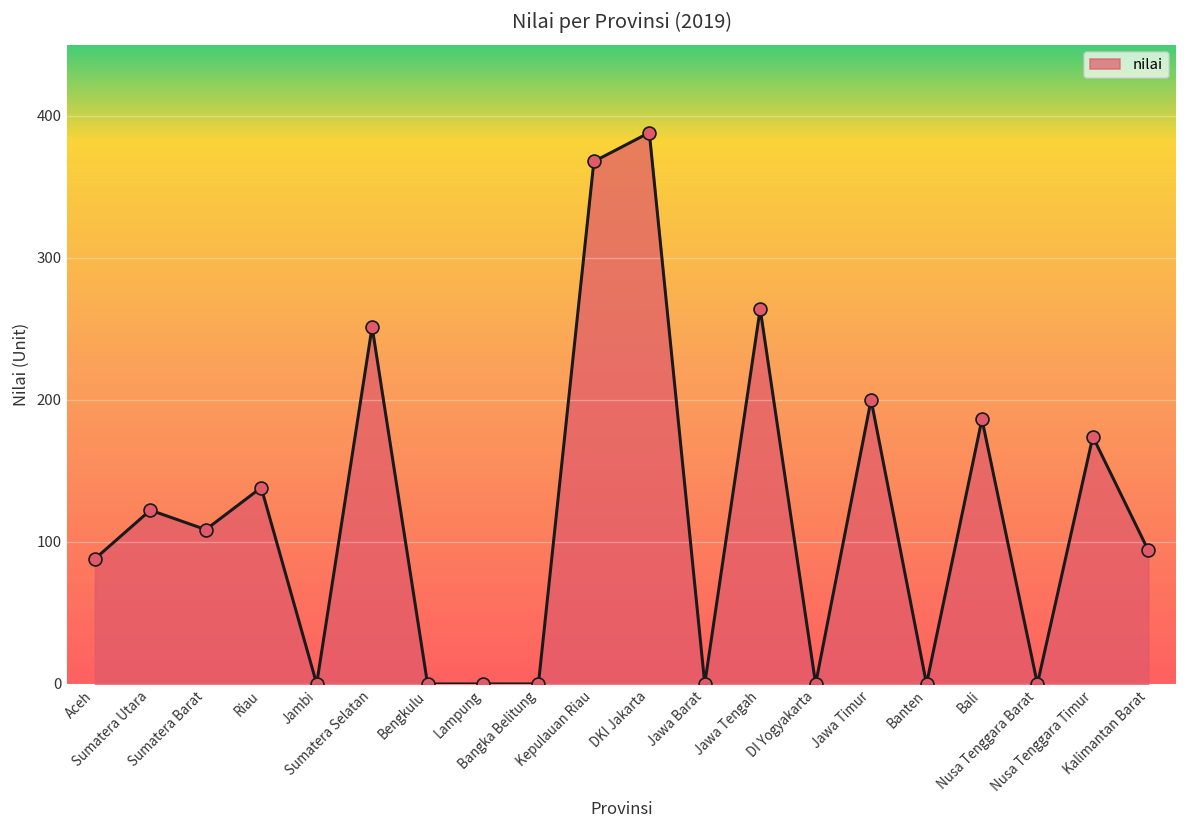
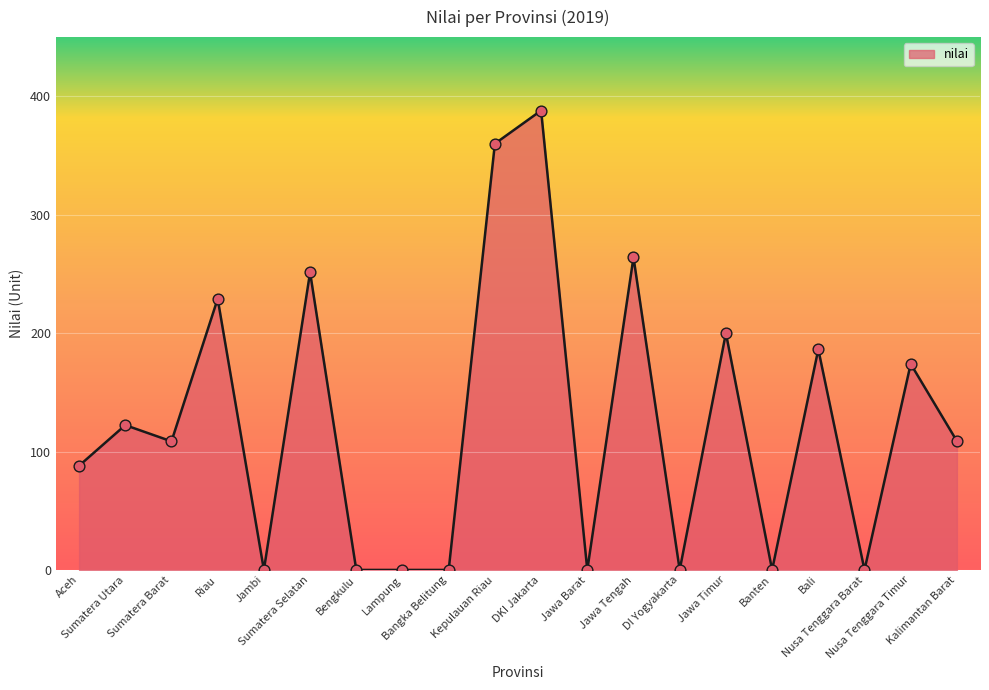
  {
    "Aceh": 88,
    "Sumatera Utara": 122,
    "Sumatera Barat": 109,
-   "Riau": 138,
+   "Riau": 229,
    "Jambi": 0,
    "Sumatera Selatan": 251,
    "Bengkulu": 0,
    "Lampung": 0,
    "Bangka Belitung": 0,
-   "Kepulauan Riau": 368,
+   "Kepulauan Riau": 360,
    "DKI Jakarta": 388,
    "Jawa Barat": 0,
    "Jawa Tengah": 264,
    "DI Yogyakarta": 0,
    "Jawa Timur": 200,
    "Banten": 0,
    "Bali": 186,
    "Nusa Tenggara Barat": 0,
    "Nusa Tenggara Timur": 174,
-   "Kalimantan Barat": 94
+   "Kalimantan Barat": 109
  }
